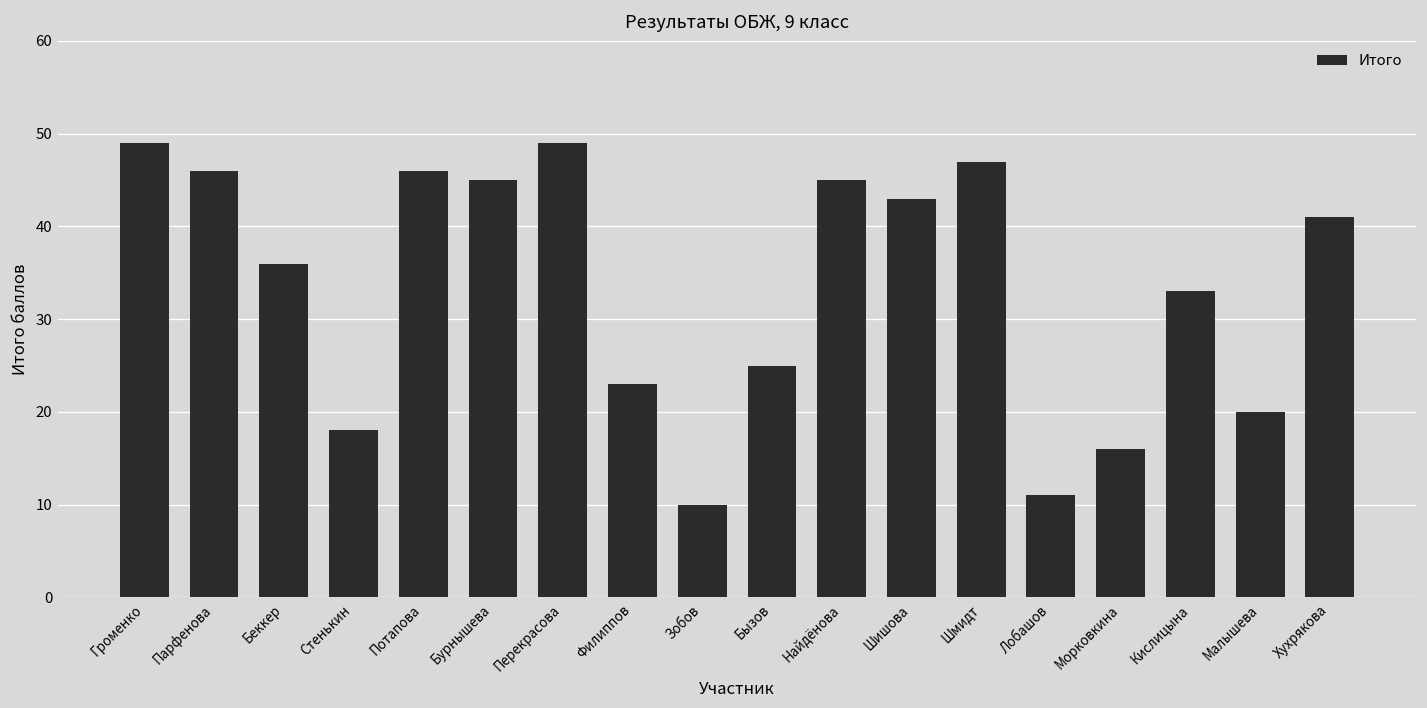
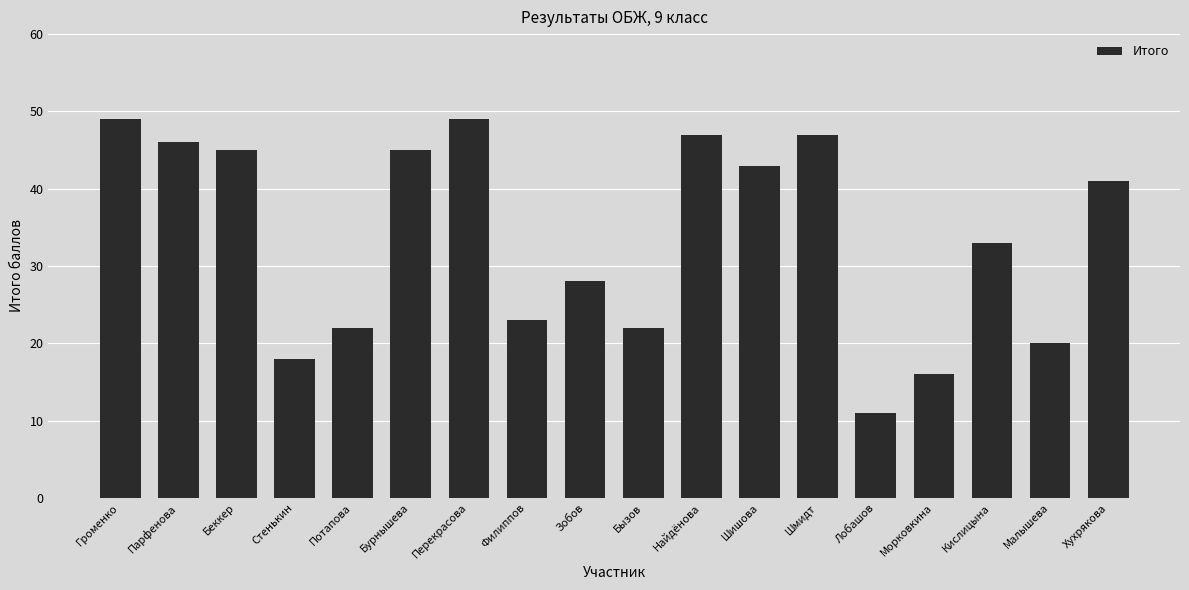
  {
    "Громенко": 49,
    "Парфенова": 46,
-   "Беккер": 36,
+   "Беккер": 45,
    "Стенькин": 18,
-   "Потапова": 46,
+   "Потапова": 22,
    "Бурнышева": 45,
    "Перекрасова": 49,
    "Филиппов": 23,
-   "Зобов": 10,
-   "Бызов": 25,
-   "Найдёнова": 45,
+   "Зобов": 28,
+   "Бызов": 22,
+   "Найдёнова": 47,
    "Шишова": 43,
    "Шмидт": 47,
    "Лобашов": 11,
    "Морковкина": 16,
    "Кислицына": 33,
    "Малышева": 20,
    "Хухрякова": 41
  }
